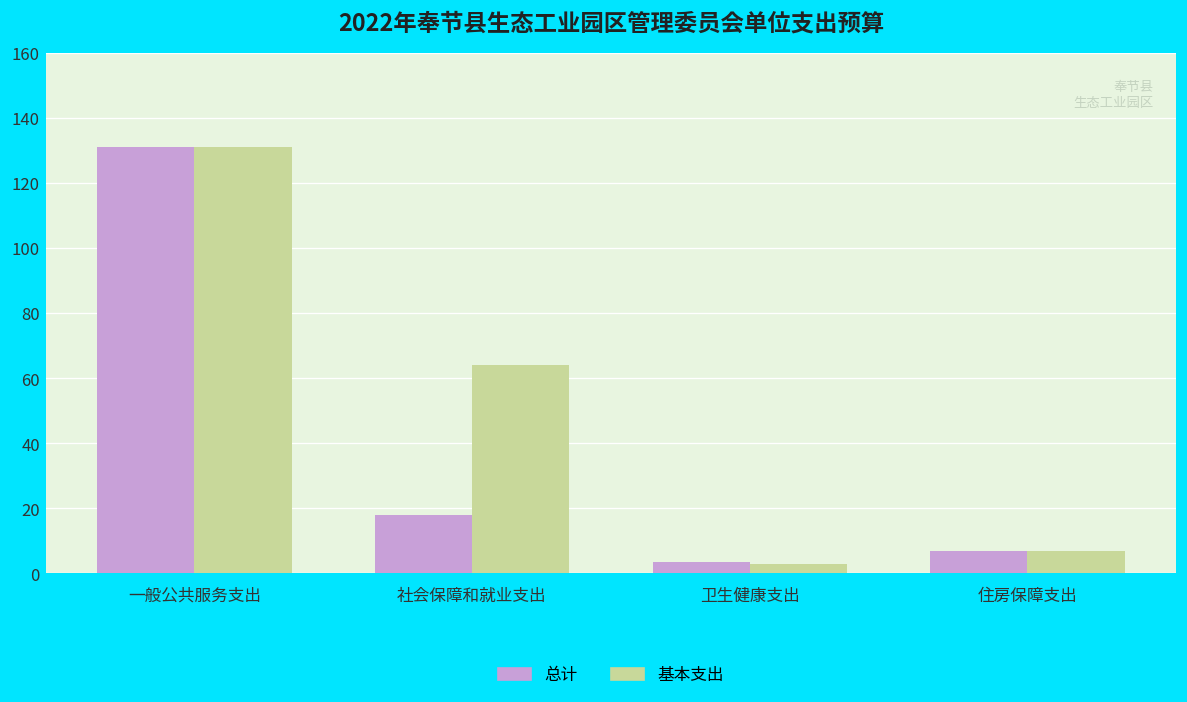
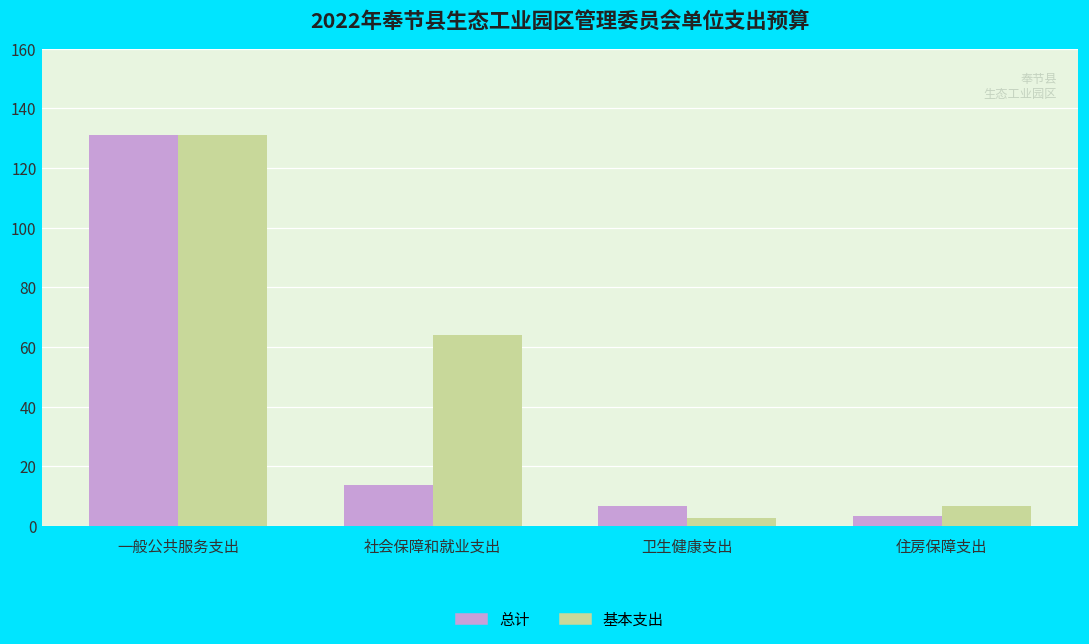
  {
    "总计": {
      "一般公共服务支出": 131,
-     "社会保障和就业支出": 18,
-     "卫生健康支出": 4,
-     "住房保障支出": 7
+     "社会保障和就业支出": 14,
+     "卫生健康支出": 7,
+     "住房保障支出": 3
    },
    "基本支出": {
      "一般公共服务支出": 131,
      "社会保障和就业支出": 64,
      "卫生健康支出": 3,
      "住房保障支出": 7
    }
  }
